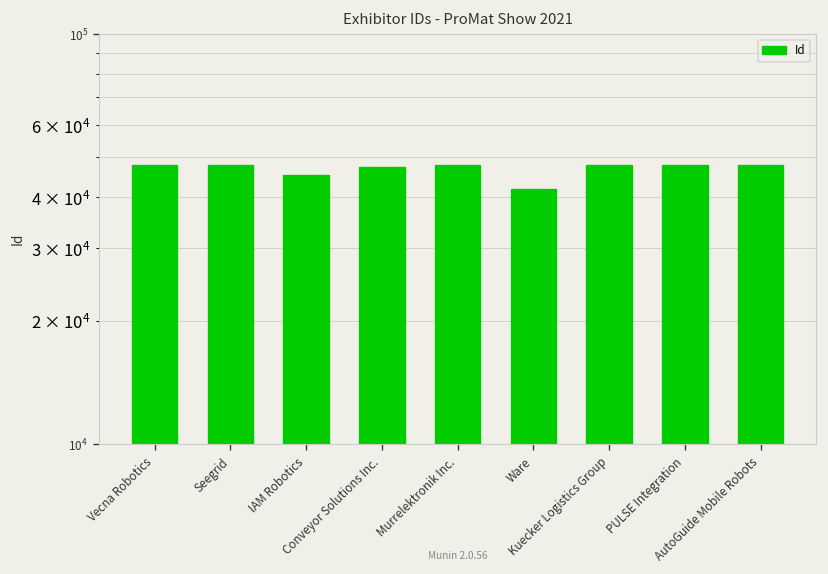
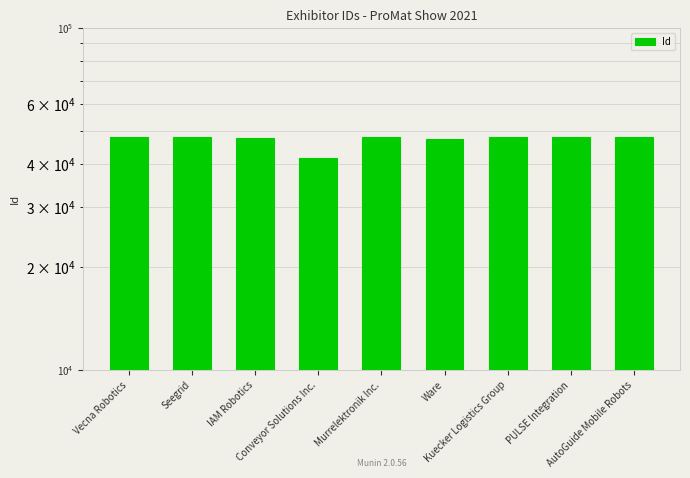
  {
    "Vecna Robotics": 48000,
    "Seegrid": 48000,
-   "IAM Robotics": 45000,
-   "Conveyor Solutions Inc.": 47000,
-   "Ware": 42000,
+   "IAM Robotics": 48000,
+   "Conveyor Solutions Inc.": 41000,
+   "Ware": 47000,
    "Kuecker Logistics Group": 48000,
    "PULSE Integration": 48000,
    "AutoGuide Mobile Robots": 48000
  }
